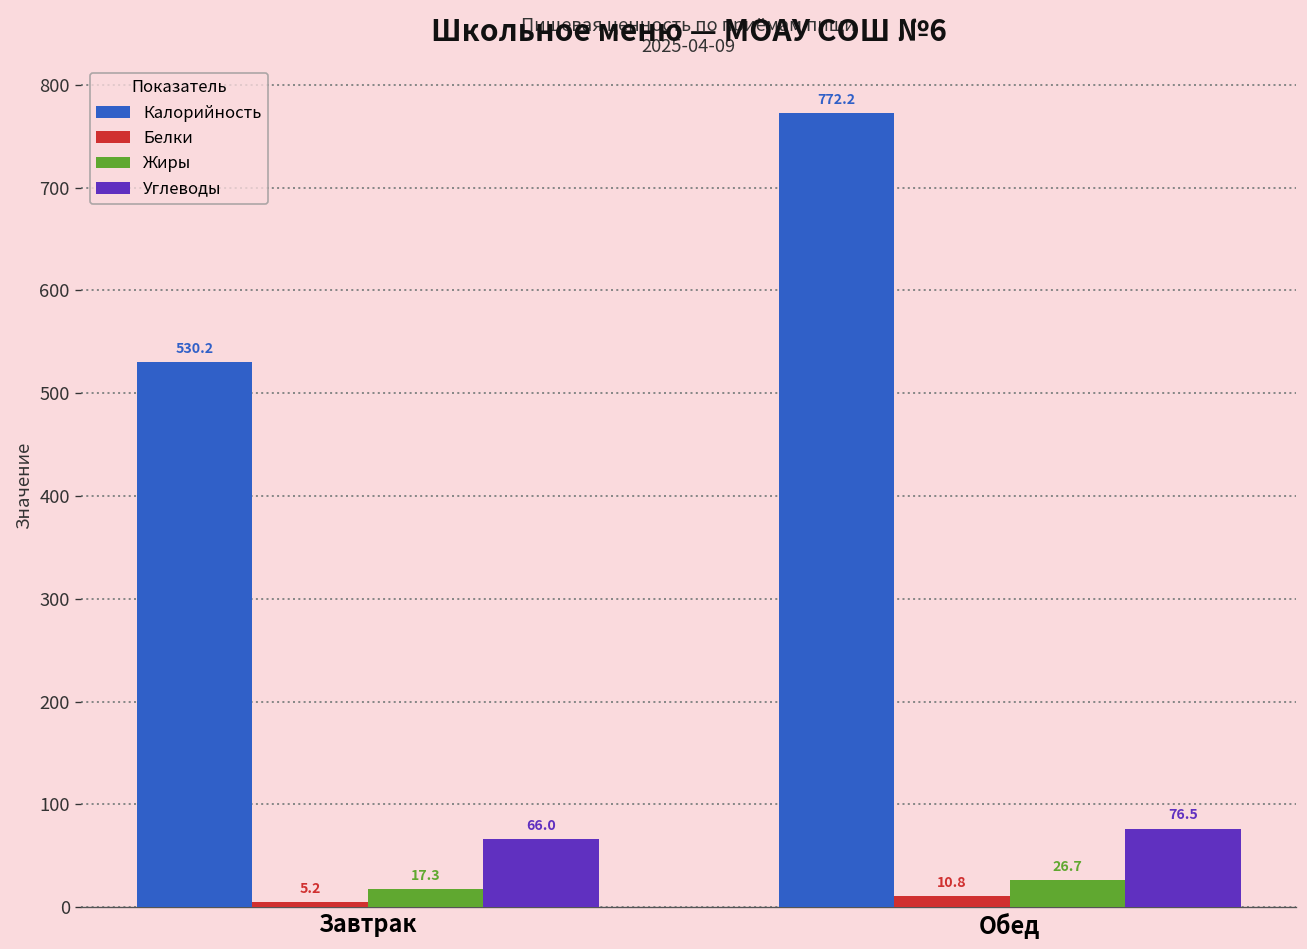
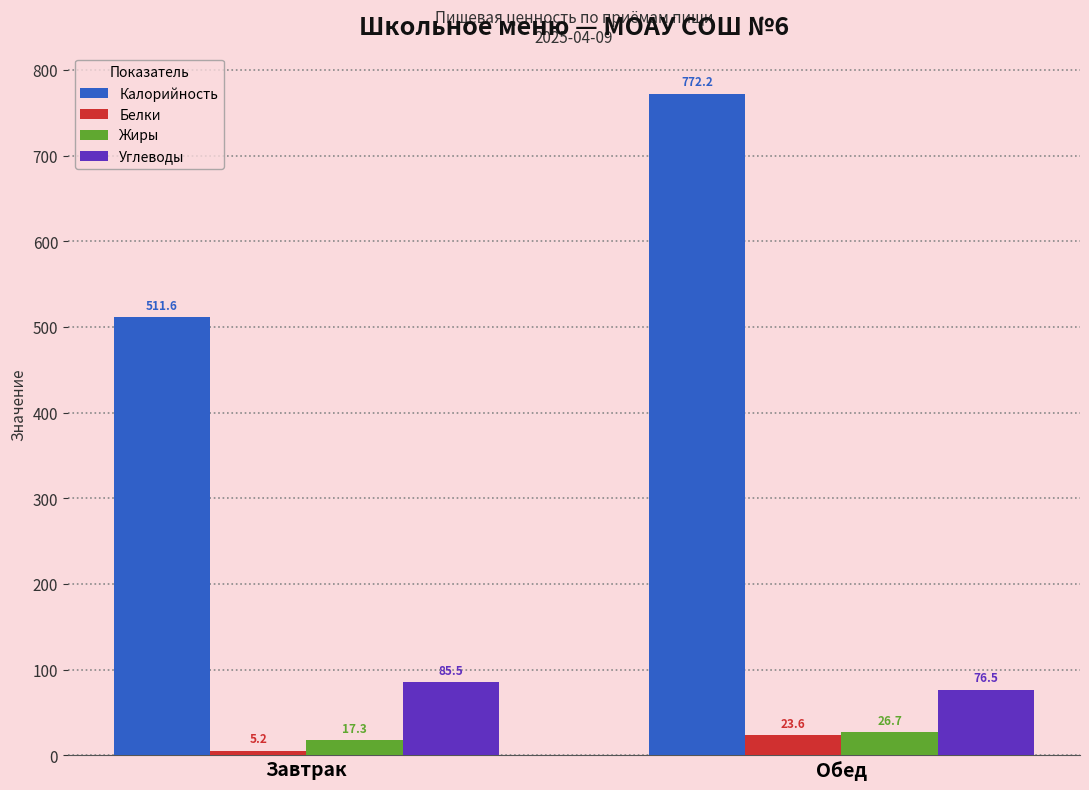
  {
    "Калорийность": {
-     "Завтрак": 530.2,
+     "Завтрак": 511.6,
      "Обед": 772.2
    },
    "Белки": {
      "Завтрак": 5.2,
-     "Обед": 10.8
+     "Обед": 23.6
    },
    "Жиры": {
      "Завтрак": 17.3,
      "Обед": 26.7
    },
    "Углеводы": {
-     "Завтрак": 66.0,
+     "Завтрак": 85.5,
      "Обед": 76.5
    }
  }
